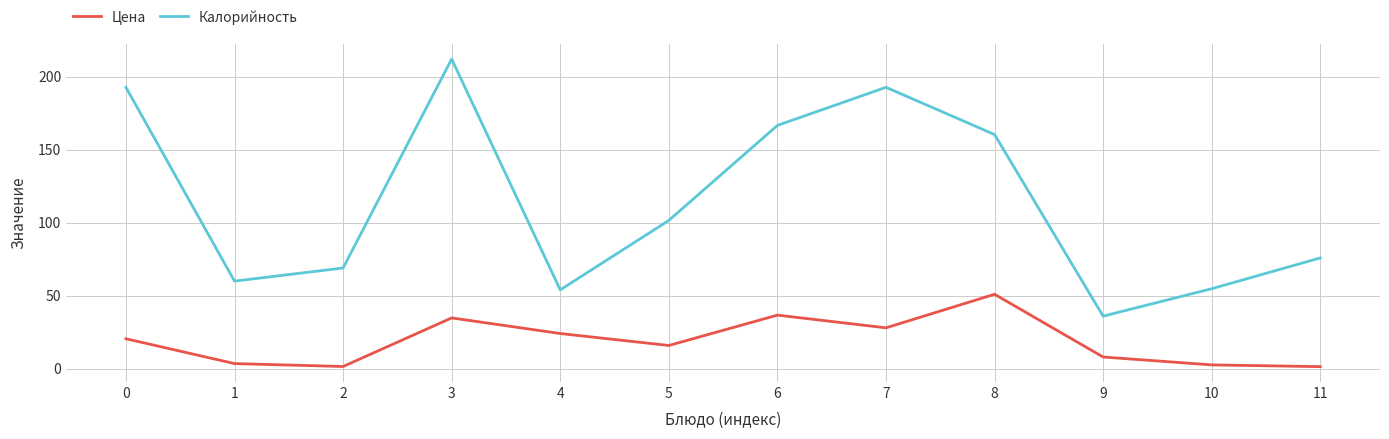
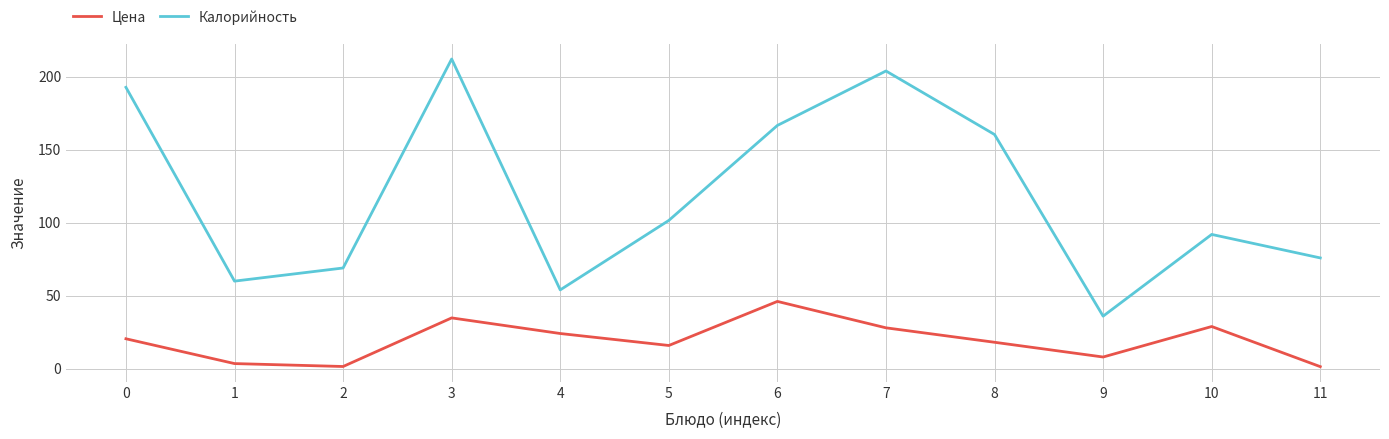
  {
    "Цена": {
      "0": 21,
      "1": 4,
      "2": 2,
      "3": 35,
      "4": 24,
      "5": 16,
-     "6": 37,
+     "6": 46,
      "7": 28,
-     "8": 51,
+     "8": 18,
      "9": 8,
-     "10": 3,
+     "10": 29,
      "11": 1
    },
    "Калорийность": {
      "0": 193,
      "1": 60,
      "2": 69,
      "3": 212,
      "4": 54,
      "5": 102,
      "6": 167,
-     "7": 193,
+     "7": 204,
      "8": 160,
      "9": 36,
-     "10": 55,
+     "10": 92,
      "11": 76
    }
  }
